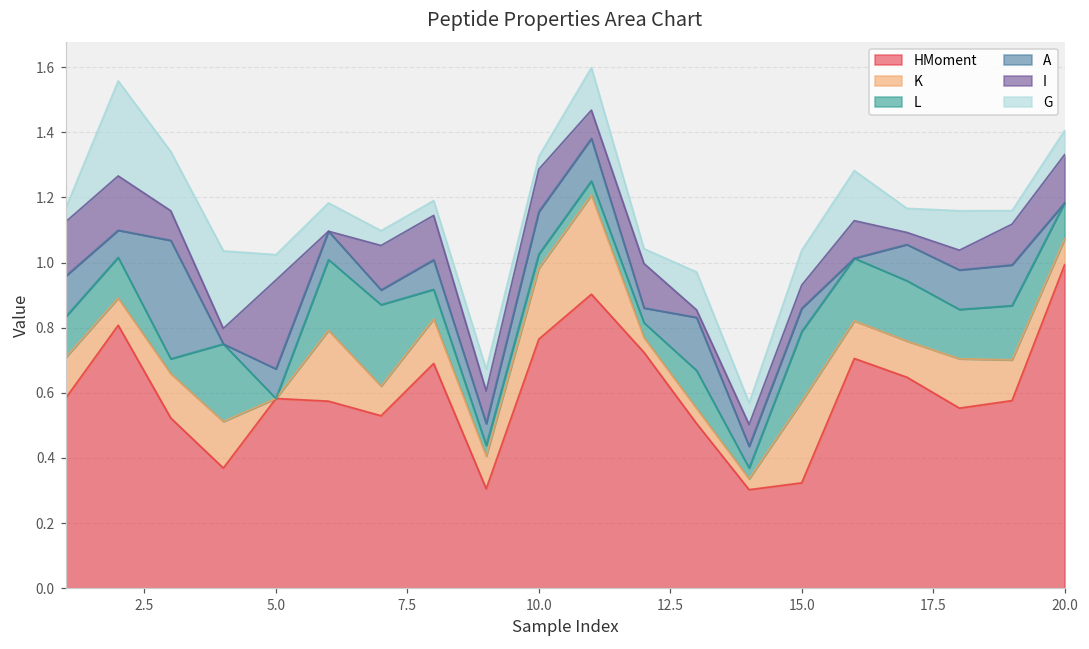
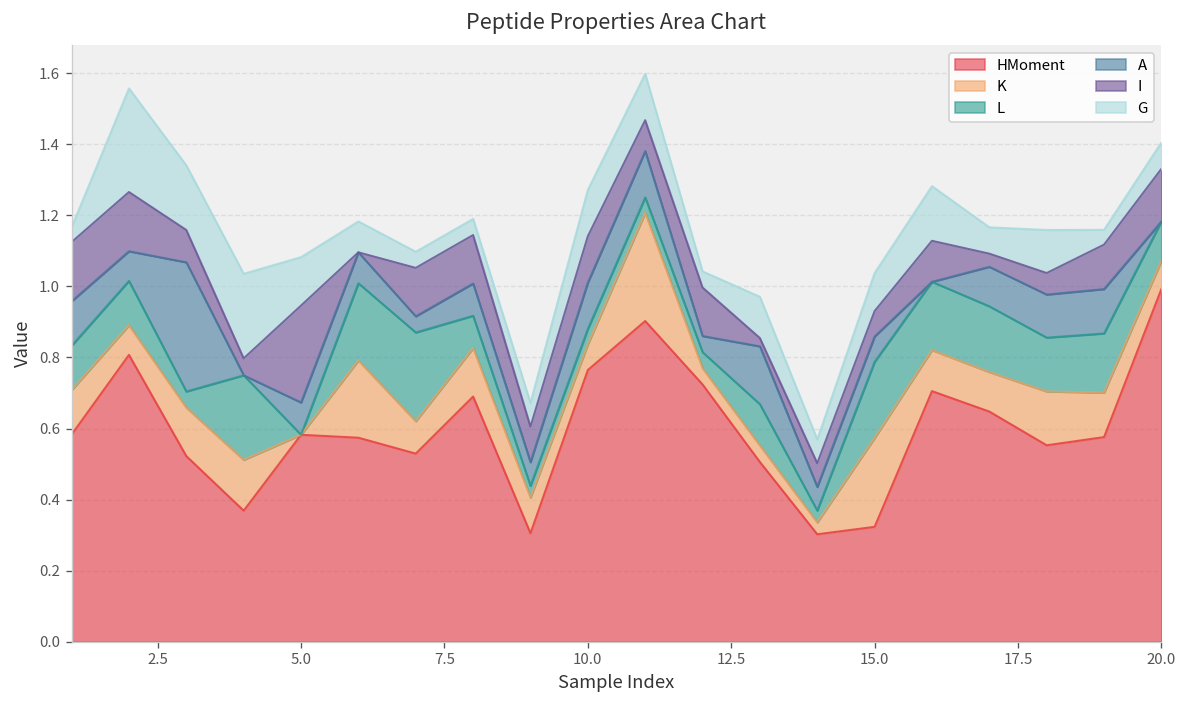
  {
    "HMoment": {
      "10.0": 0.76,
      "15.0": 0.32,
      "20.0": 0.99
    },
    "K": {
-     "10.0": 0.22,
+     "10.0": 0.07,
      "15.0": 0.25,
      "20.0": 0.08
    },
    "G": {
-     "5.0": 0.08,
-     "10.0": 0.04,
+     "5.0": 0.14,
+     "10.0": 0.13,
      "15.0": 0.11,
      "20.0": 0.07
    }
  }
